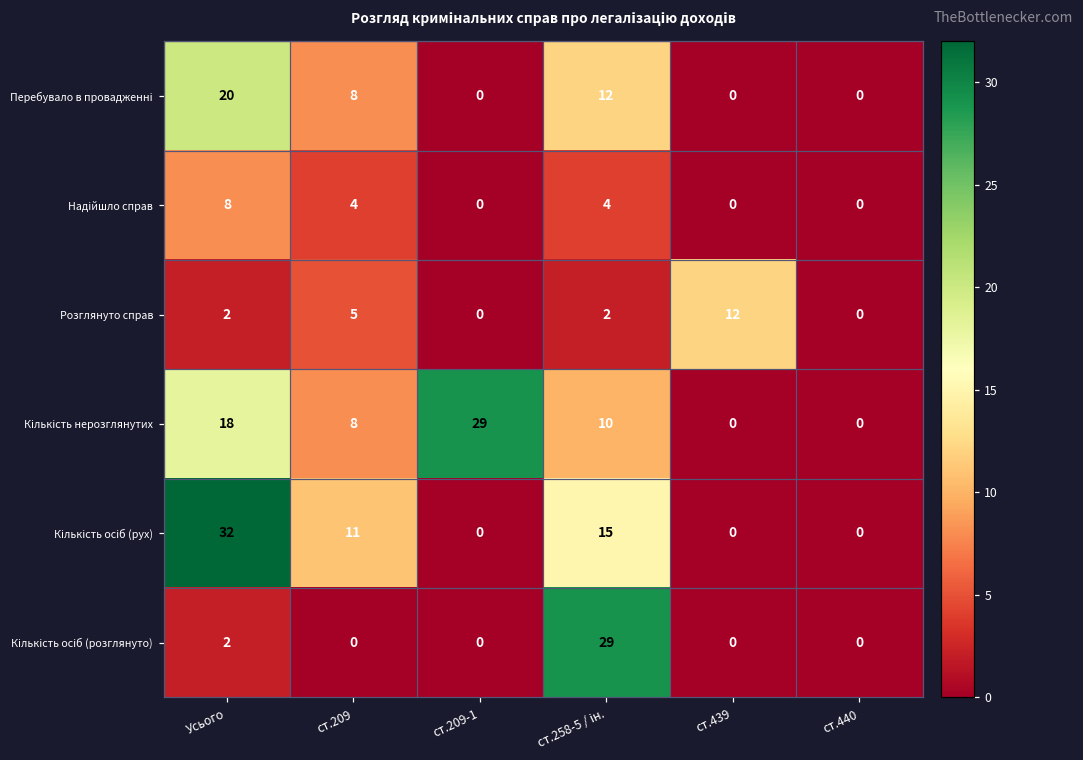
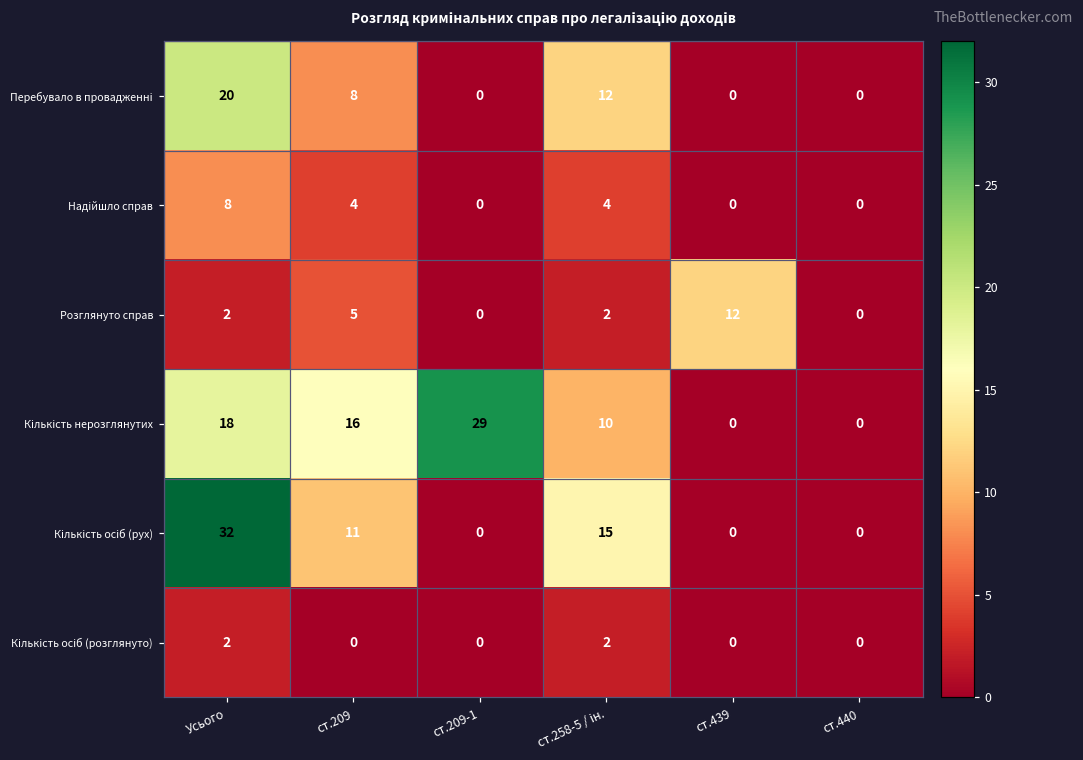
  {
    "Перебувало в провадженні": {
      "Усього": 20,
      "ст.209": 8,
      "ст.209-1": 0,
      "ст.258-5 / ін.": 12,
      "ст.439": 0,
      "ст.440": 0
    },
    "Надійшло справ": {
      "Усього": 8,
      "ст.209": 4,
      "ст.209-1": 0,
      "ст.258-5 / ін.": 4,
      "ст.439": 0,
      "ст.440": 0
    },
    "Розглянуто справ": {
      "Усього": 2,
      "ст.209": 5,
      "ст.209-1": 0,
      "ст.258-5 / ін.": 2,
      "ст.439": 12,
      "ст.440": 0
    },
    "Кількість нерозглянутих": {
      "Усього": 18,
-     "ст.209": 8,
+     "ст.209": 16,
      "ст.209-1": 29,
      "ст.258-5 / ін.": 10,
      "ст.439": 0,
      "ст.440": 0
    },
    "Кількість осіб (рух)": {
      "Усього": 32,
      "ст.209": 11,
      "ст.209-1": 0,
      "ст.258-5 / ін.": 15,
      "ст.439": 0,
      "ст.440": 0
    },
    "Кількість осіб (розглянуто)": {
      "Усього": 2,
      "ст.209": 0,
      "ст.209-1": 0,
-     "ст.258-5 / ін.": 29,
+     "ст.258-5 / ін.": 2,
      "ст.439": 0,
      "ст.440": 0
    }
  }
